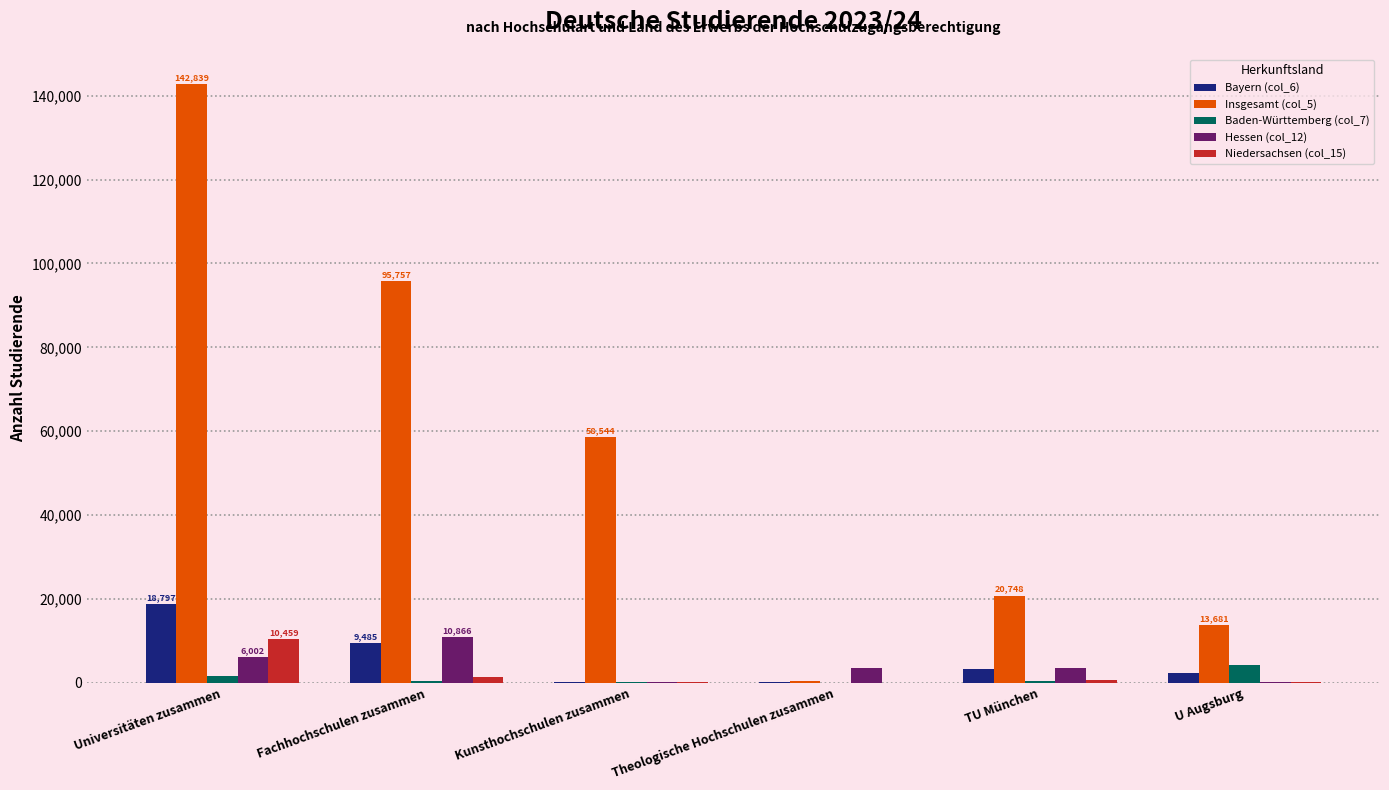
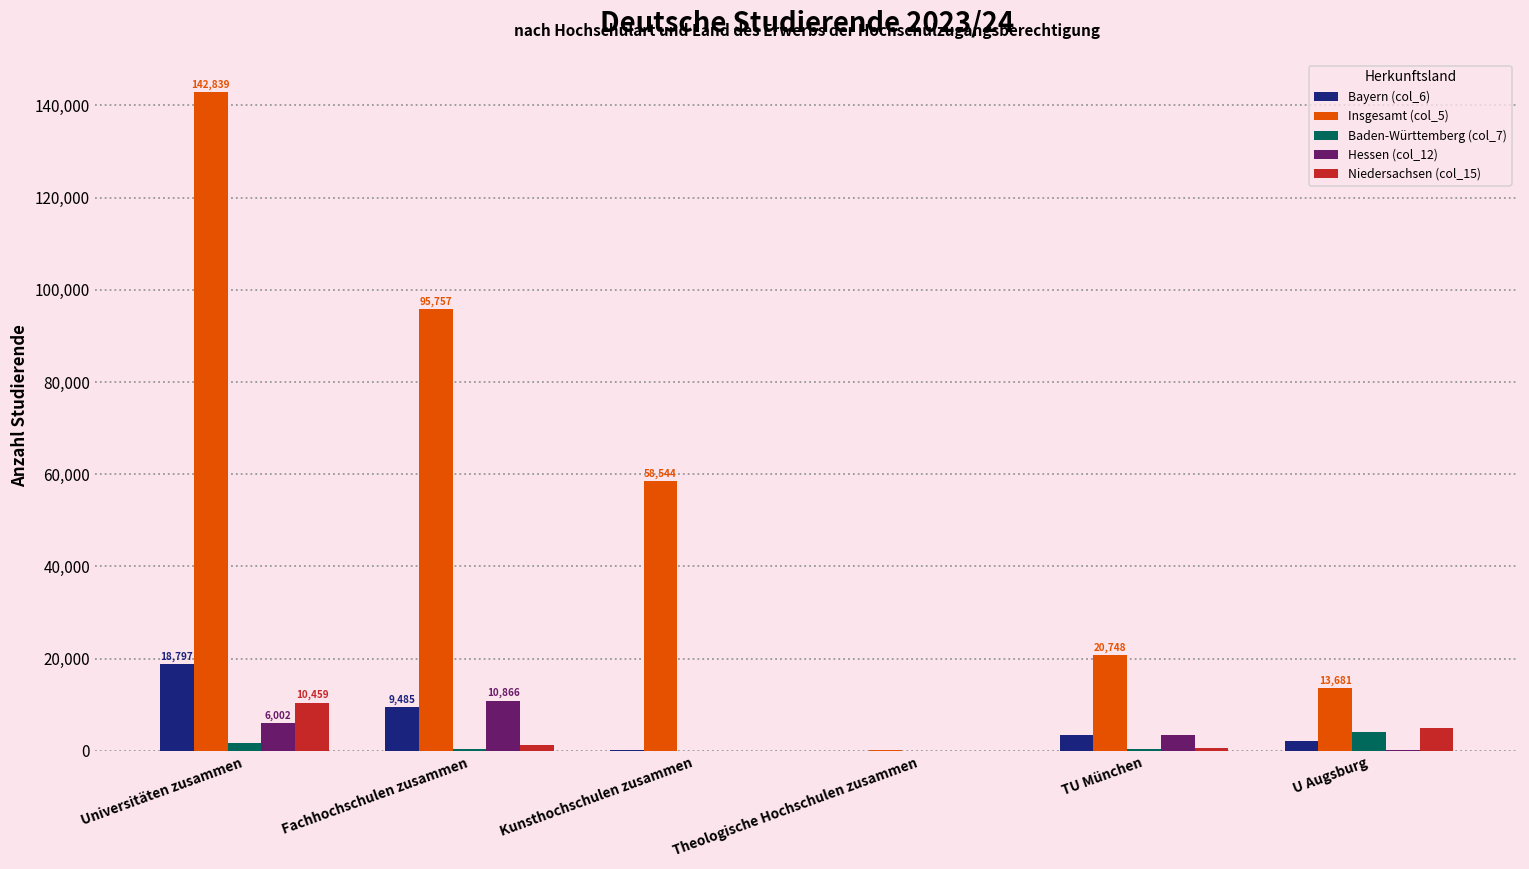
  {
    "Bayern (col_6)": {
      "Universitäten zusammen": "18,797",
      "Fachhochschulen zusammen": "9,485"
    },
    "Insgesamt (col_5)": {
      "Universitäten zusammen": "142,839",
      "Fachhochschulen zusammen": "95,757",
      "Kunsthochschulen zusammen": "58,544",
      "TU München": "20,748",
      "U Augsburg": "13,681"
    },
    "Baden-Württemberg (col_7)": {
      "Universitäten zusammen": "2,000",
      "U Augsburg": "4,000"
    },
    "Hessen (col_12)": {
-     "Theologische Hochschulen zusammen": "4,000",
+     "Theologische Hochschulen zusammen": "0",
      "TU München": "3,000"
    },
    "Niedersachsen (col_15)": {
      "Fachhochschulen zusammen": "1,000",
      "TU München": "1,000",
-     "U Augsburg": "0"
+     "U Augsburg": "5,000"
    }
  }
